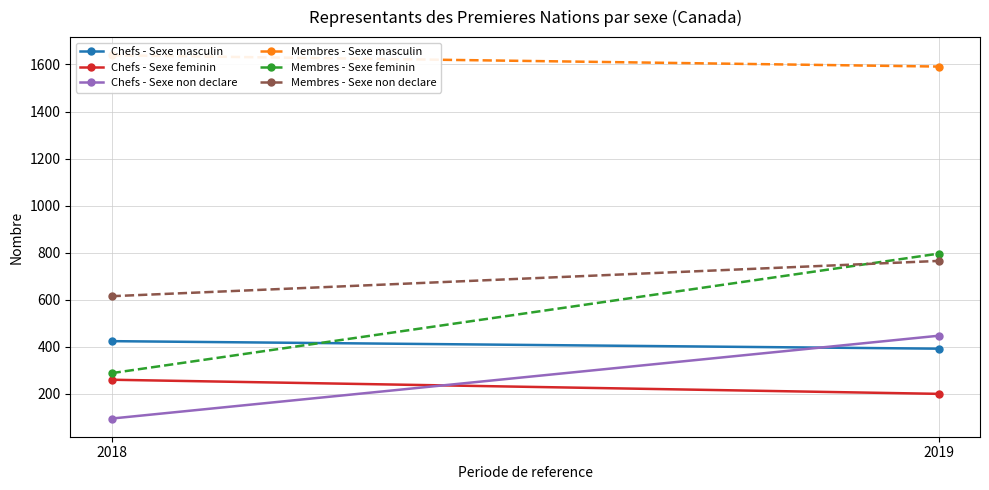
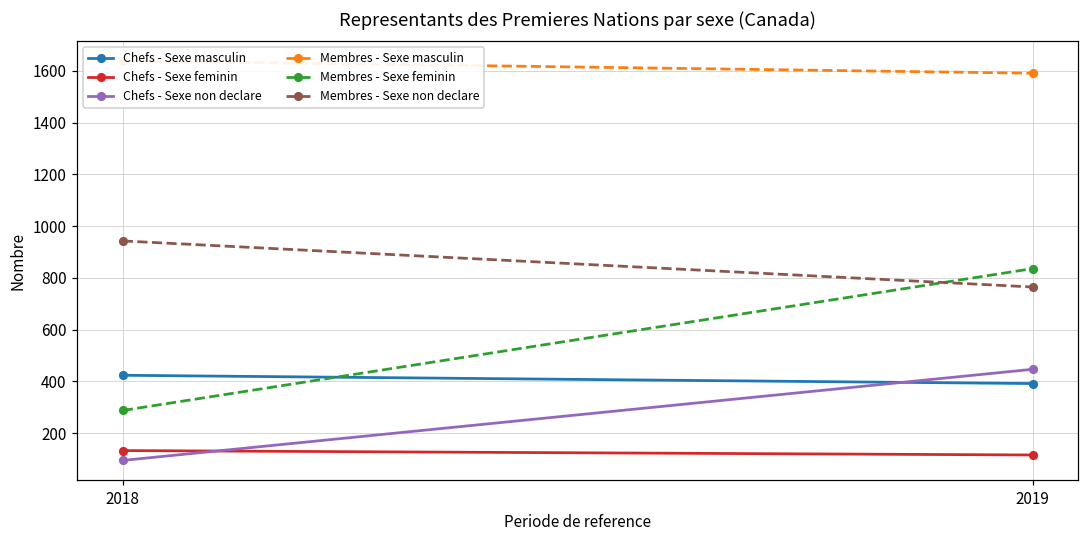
  {
    "Chefs - Sexe masculin": {
      "2018": 420,
      "2019": 390
    },
    "Chefs - Sexe feminin": {
-     "2018": 260,
-     "2019": 200
+     "2018": 130,
+     "2019": 120
    },
    "Chefs - Sexe non declare": {
      "2018": 100,
      "2019": 450
    },
    "Membres - Sexe masculin": {
      "2019": 1590
    },
    "Membres - Sexe feminin": {
      "2018": 290,
-     "2019": 800
+     "2019": 840
    },
    "Membres - Sexe non declare": {
-     "2018": 620,
+     "2018": 940,
      "2019": 770
    }
  }
